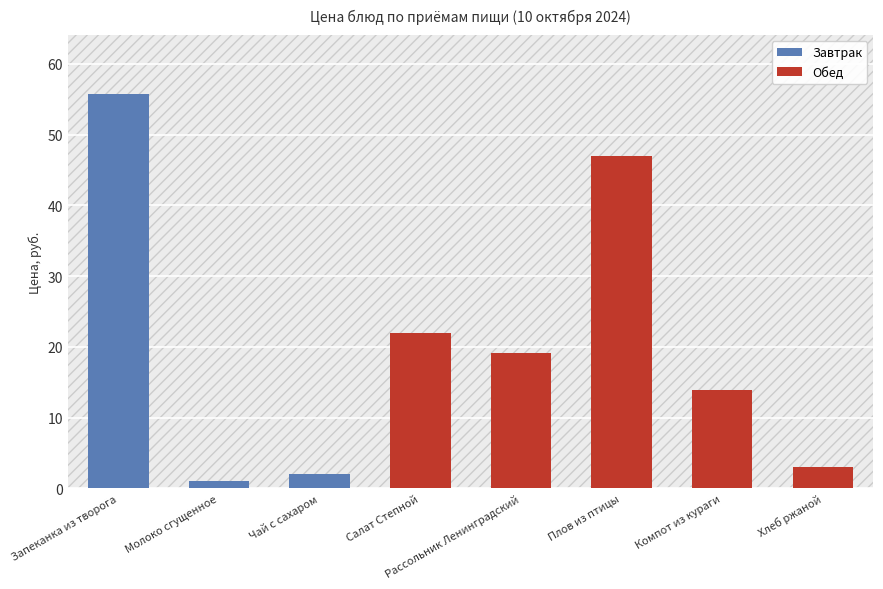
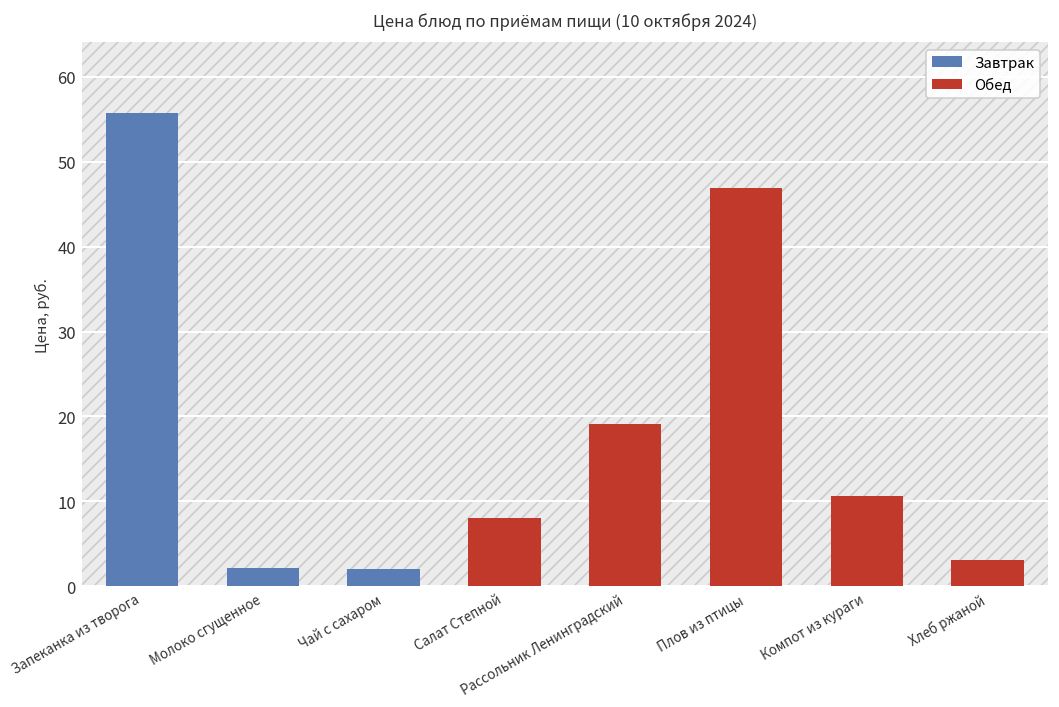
  {
    "Запеканка из творога": 56,
-   "Молоко сгущенное": 1,
+   "Молоко сгущенное": 2,
    "Чай с сахаром": 2,
-   "Салат Степной": 22,
+   "Салат Степной": 8,
    "Рассольник Ленинградский": 19,
    "Плов из птицы": 47,
-   "Компот из кураги": 14,
+   "Компот из кураги": 11,
    "Хлеб ржаной": 3
  }
